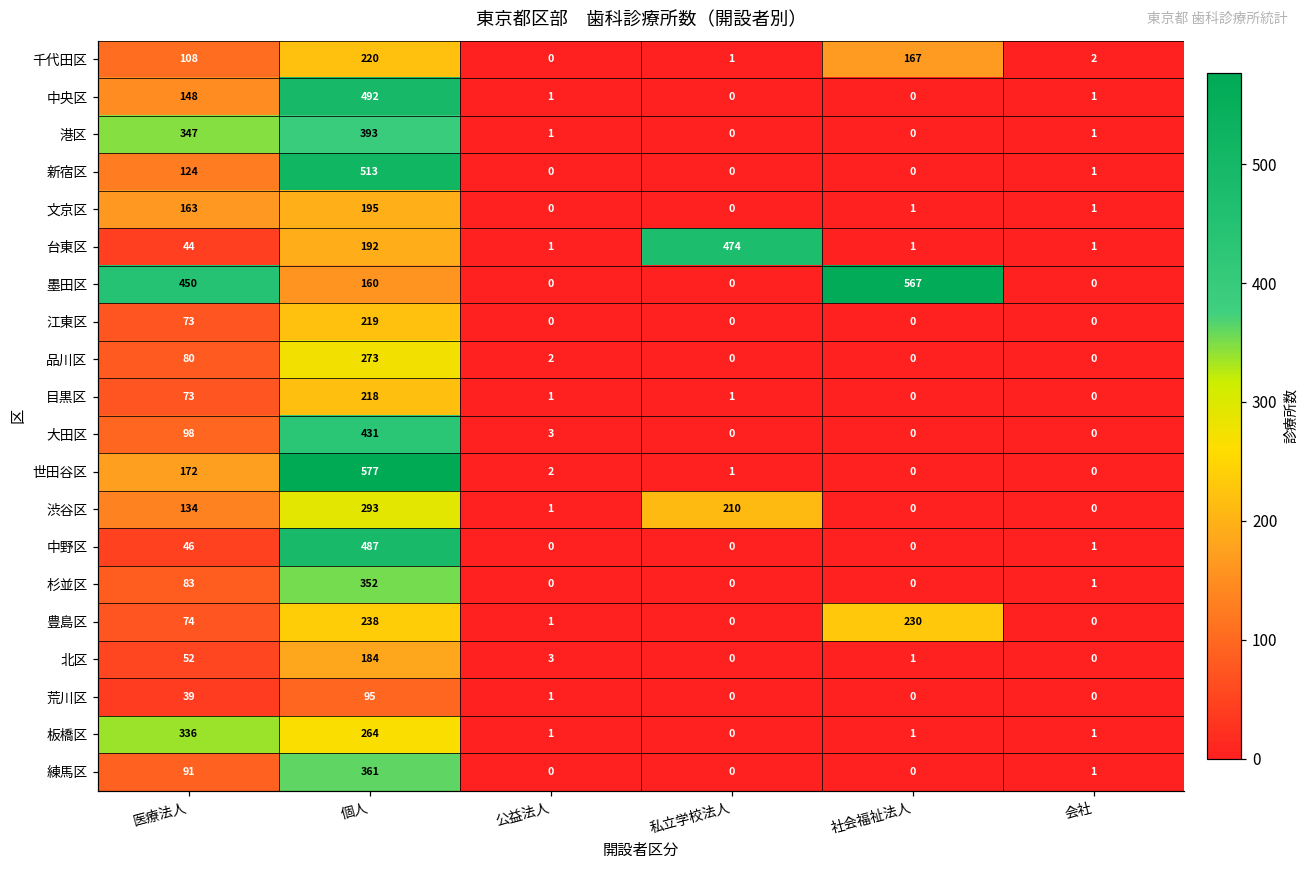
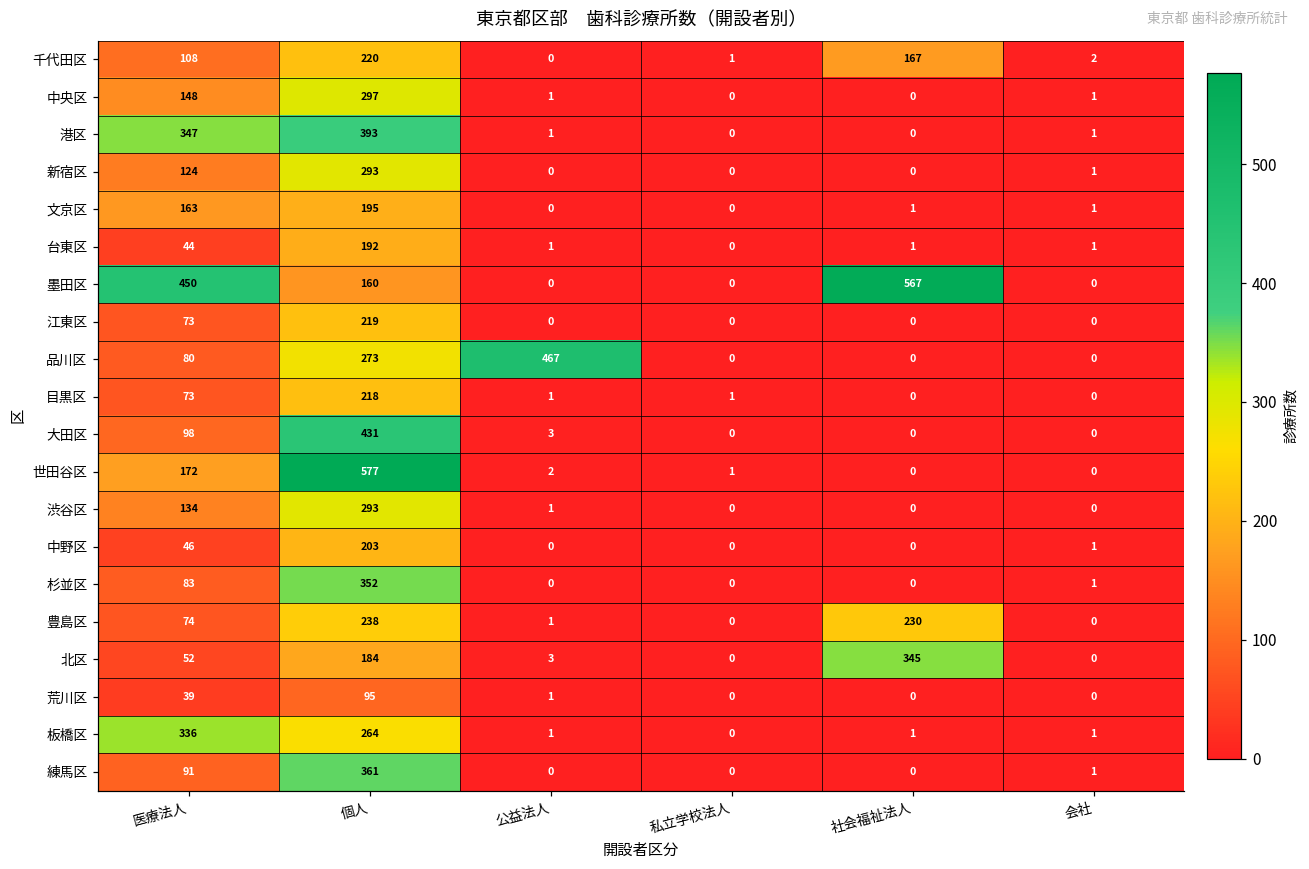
  {
    "千代田区": {
      "医療法人": 108,
      "個人": 220,
      "公益法人": 0,
      "私立学校法人": 1,
      "社会福祉法人": 167,
      "会社": 2
    },
    "中央区": {
      "医療法人": 148,
-     "個人": 492,
+     "個人": 297,
      "公益法人": 1,
      "私立学校法人": 0,
      "社会福祉法人": 0,
      "会社": 1
    },
    "港区": {
      "医療法人": 347,
      "個人": 393,
      "公益法人": 1,
      "私立学校法人": 0,
      "社会福祉法人": 0,
      "会社": 1
    },
    "新宿区": {
      "医療法人": 124,
-     "個人": 513,
+     "個人": 293,
      "公益法人": 0,
      "私立学校法人": 0,
      "社会福祉法人": 0,
      "会社": 1
    },
    "文京区": {
      "医療法人": 163,
      "個人": 195,
      "公益法人": 0,
      "私立学校法人": 0,
      "社会福祉法人": 1,
      "会社": 1
    },
    "台東区": {
      "医療法人": 44,
      "個人": 192,
      "公益法人": 1,
-     "私立学校法人": 474,
+     "私立学校法人": 0,
      "社会福祉法人": 1,
      "会社": 1
    },
    "墨田区": {
      "医療法人": 450,
      "個人": 160,
      "公益法人": 0,
      "私立学校法人": 0,
      "社会福祉法人": 567,
      "会社": 0
    },
    "江東区": {
      "医療法人": 73,
      "個人": 219,
      "公益法人": 0,
      "私立学校法人": 0,
      "社会福祉法人": 0,
      "会社": 0
    },
    "品川区": {
      "医療法人": 80,
      "個人": 273,
-     "公益法人": 2,
+     "公益法人": 467,
      "私立学校法人": 0,
      "社会福祉法人": 0,
      "会社": 0
    },
    "目黒区": {
      "医療法人": 73,
      "個人": 218,
      "公益法人": 1,
      "私立学校法人": 1,
      "社会福祉法人": 0,
      "会社": 0
    },
    "大田区": {
      "医療法人": 98,
      "個人": 431,
      "公益法人": 3,
      "私立学校法人": 0,
      "社会福祉法人": 0,
      "会社": 0
    },
    "世田谷区": {
      "医療法人": 172,
      "個人": 577,
      "公益法人": 2,
      "私立学校法人": 1,
      "社会福祉法人": 0,
      "会社": 0
    },
    "渋谷区": {
      "医療法人": 134,
      "個人": 293,
      "公益法人": 1,
-     "私立学校法人": 210,
+     "私立学校法人": 0,
      "社会福祉法人": 0,
      "会社": 0
    },
    "中野区": {
      "医療法人": 46,
-     "個人": 487,
+     "個人": 203,
      "公益法人": 0,
      "私立学校法人": 0,
      "社会福祉法人": 0,
      "会社": 1
    },
    "杉並区": {
      "医療法人": 83,
      "個人": 352,
      "公益法人": 0,
      "私立学校法人": 0,
      "社会福祉法人": 0,
      "会社": 1
    },
    "豊島区": {
      "医療法人": 74,
      "個人": 238,
      "公益法人": 1,
      "私立学校法人": 0,
      "社会福祉法人": 230,
      "会社": 0
    },
    "北区": {
      "医療法人": 52,
      "個人": 184,
      "公益法人": 3,
      "私立学校法人": 0,
-     "社会福祉法人": 1,
+     "社会福祉法人": 345,
      "会社": 0
    },
    "荒川区": {
      "医療法人": 39,
      "個人": 95,
      "公益法人": 1,
      "私立学校法人": 0,
      "社会福祉法人": 0,
      "会社": 0
    },
    "板橋区": {
      "医療法人": 336,
      "個人": 264,
      "公益法人": 1,
      "私立学校法人": 0,
      "社会福祉法人": 1,
      "会社": 1
    },
    "練馬区": {
      "医療法人": 91,
      "個人": 361,
      "公益法人": 0,
      "私立学校法人": 0,
      "社会福祉法人": 0,
      "会社": 1
    }
  }
